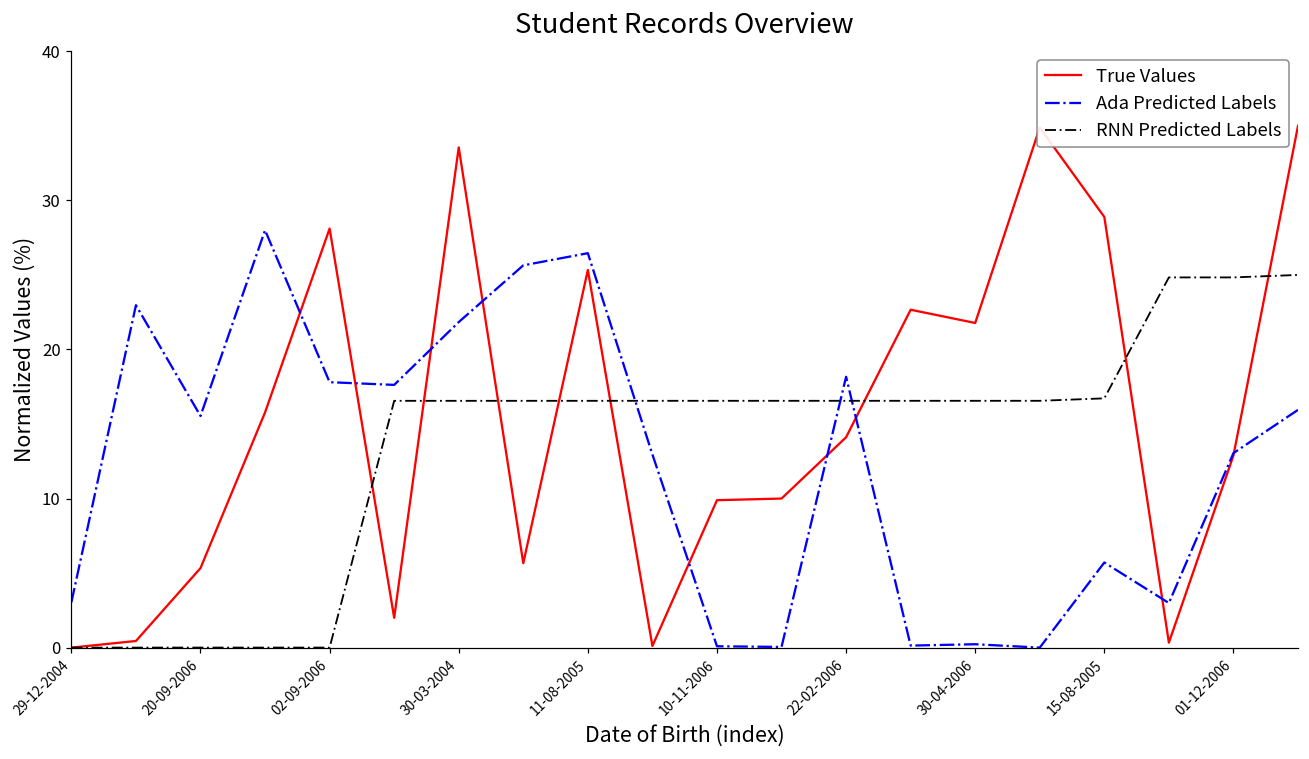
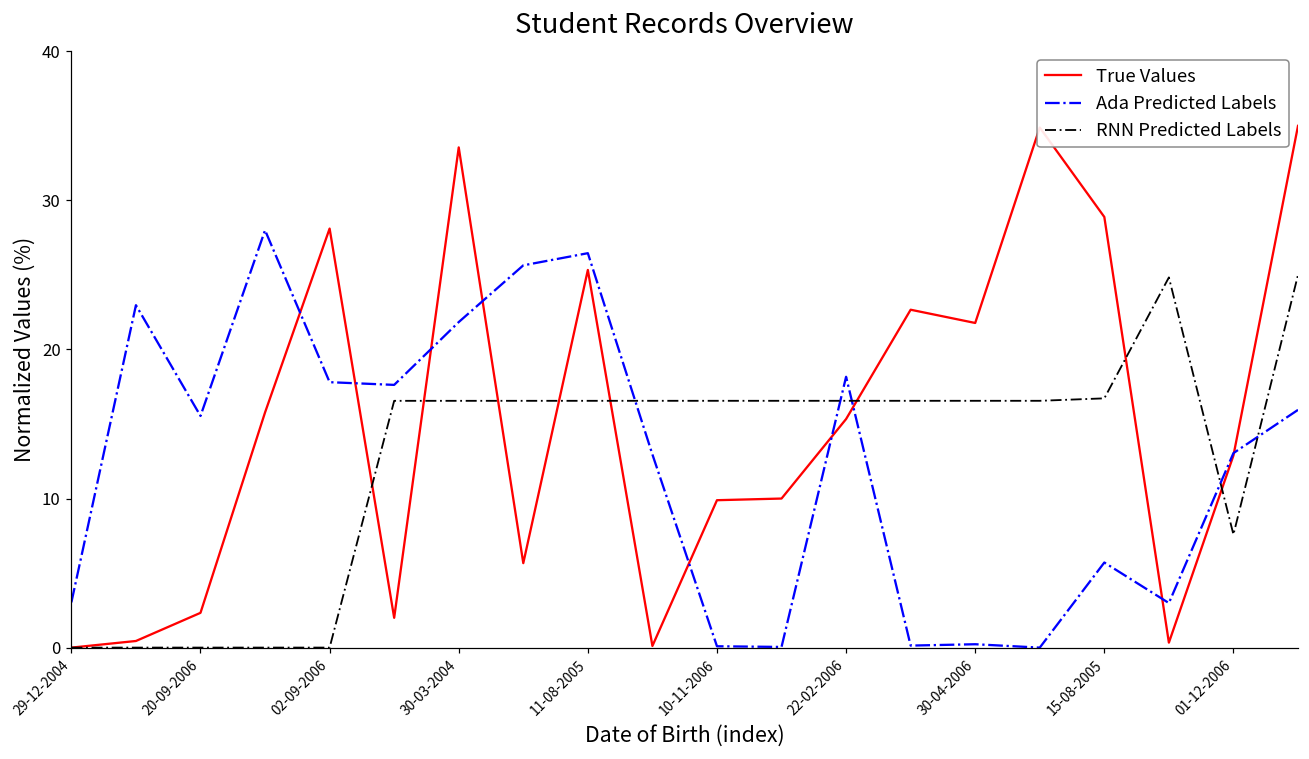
  {
    "True Values": {
-     "20-09-2006": 5.3,
+     "20-09-2006": 2.3,
      "02-09-2006": 28.1,
      "30-03-2004": 33.6,
      "11-08-2005": 25.3,
      "10-11-2006": 9.9,
-     "22-02-2006": 14.1,
+     "22-02-2006": 15.3,
      "30-04-2006": 21.8,
      "15-08-2005": 28.9
    },
    "Ada Predicted Labels": {
      "29-12-2004": 3.0,
      "20-09-2006": 15.5,
      "02-09-2006": 17.8,
      "30-03-2004": 21.8,
      "11-08-2005": 26.5,
      "10-11-2006": 0.1,
      "22-02-2006": 18.2,
      "30-04-2006": 0.2,
      "15-08-2005": 5.7
    },
    "RNN Predicted Labels": {
      "20-09-2006": 0.0,
      "02-09-2006": 0.0,
      "30-03-2004": 16.6,
      "11-08-2005": 16.6,
      "10-11-2006": 16.6,
      "22-02-2006": 16.6,
      "30-04-2006": 16.6,
      "15-08-2005": 16.7,
-     "01-12-2006": 24.8
+     "01-12-2006": 7.6
    }
  }
